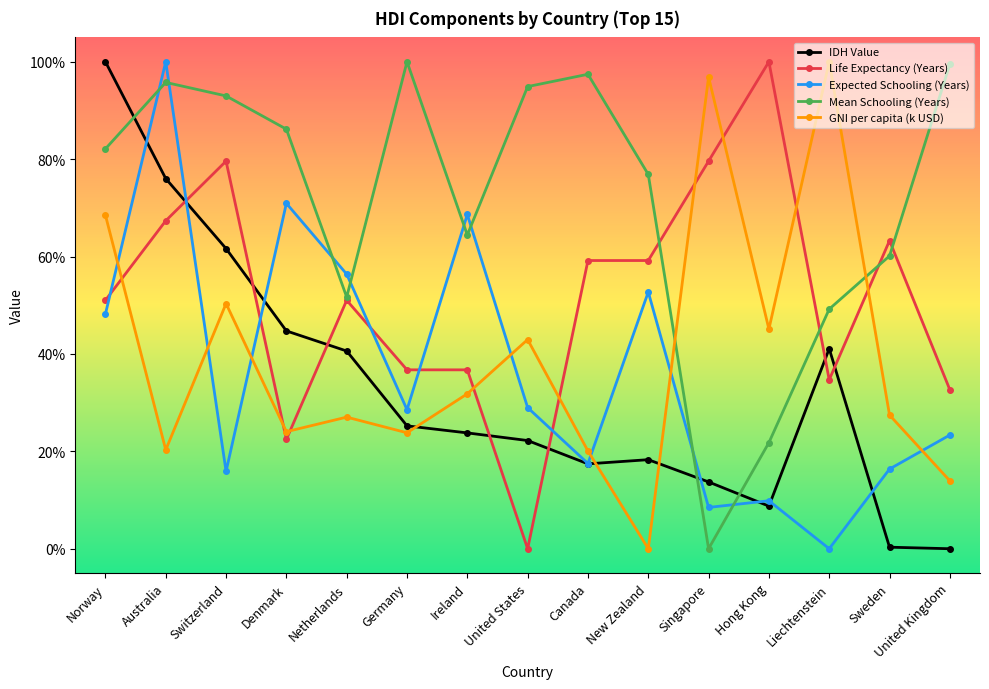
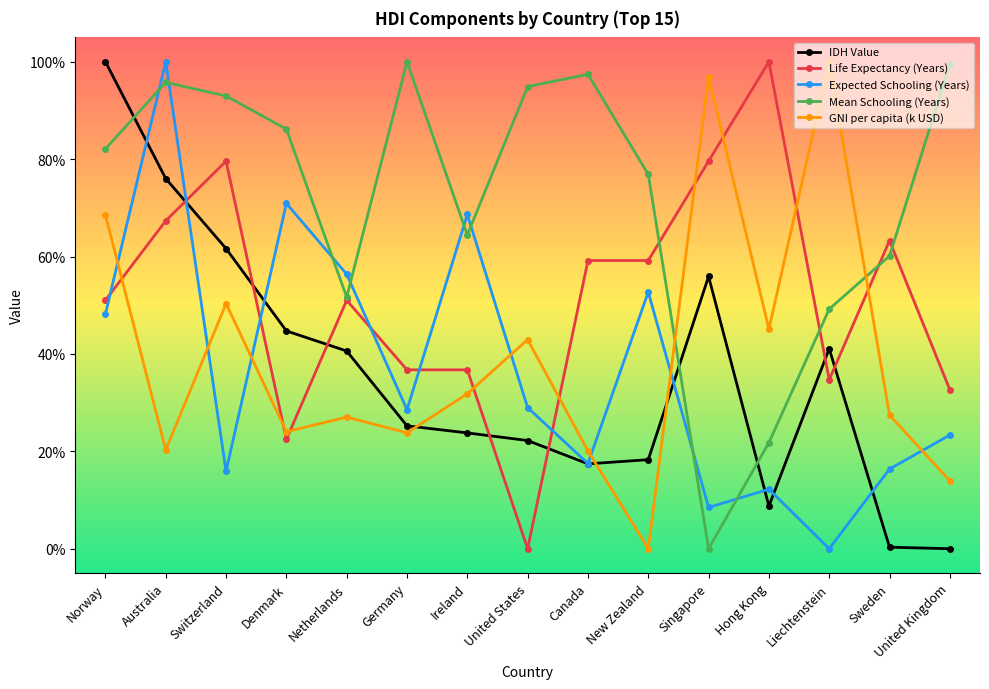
  {
    "IDH Value": {
      "Norway": "100%",
      "Australia": "76%",
      "Switzerland": "62%",
      "Denmark": "45%",
      "Netherlands": "41%",
      "Germany": "25%",
      "Ireland": "24%",
      "United States": "22%",
      "New Zealand": "18%",
-     "Singapore": "14%",
+     "Singapore": "56%",
      "Hong Kong": "9%",
      "Liechtenstein": "41%",
      "Sweden": "0%",
      "United Kingdom": "0%"
    },
    "Life Expectancy (Years)": {
      "Norway": "51%",
      "Australia": "67%",
      "Switzerland": "80%",
      "Denmark": "22%",
      "Netherlands": "51%",
      "Germany": "37%",
      "Ireland": "37%",
      "United States": "0%",
      "Canada": "59%",
      "New Zealand": "59%",
      "Singapore": "80%",
      "Hong Kong": "100%",
      "Liechtenstein": "35%",
      "Sweden": "63%",
      "United Kingdom": "33%"
    },
    "Expected Schooling (Years)": {
      "Norway": "48%",
      "Australia": "100%",
      "Switzerland": "16%",
      "Denmark": "71%",
      "Netherlands": "56%",
      "Germany": "29%",
      "Ireland": "69%",
      "United States": "29%",
      "New Zealand": "53%",
      "Singapore": "8%",
-     "Hong Kong": "10%",
+     "Hong Kong": "12%",
      "Liechtenstein": "0%",
      "Sweden": "16%",
      "United Kingdom": "23%"
    },
    "Mean Schooling (Years)": {
      "Norway": "82%",
      "Australia": "96%",
      "Switzerland": "93%",
      "Denmark": "86%",
      "Netherlands": "52%",
      "Germany": "100%",
      "Ireland": "64%",
      "United States": "95%",
      "Canada": "97%",
      "New Zealand": "77%",
      "Singapore": "0%",
      "Hong Kong": "22%",
      "Liechtenstein": "49%",
      "Sweden": "60%"
    },
    "GNI per capita (k USD)": {
      "Norway": "68%",
      "Australia": "20%",
      "Switzerland": "50%",
      "Denmark": "24%",
      "Netherlands": "27%",
      "Germany": "24%",
      "Ireland": "32%",
      "United States": "43%",
      "Canada": "20%",
      "New Zealand": "0%",
      "Singapore": "97%",
      "Hong Kong": "45%",
      "Sweden": "27%",
      "United Kingdom": "14%"
    }
  }
